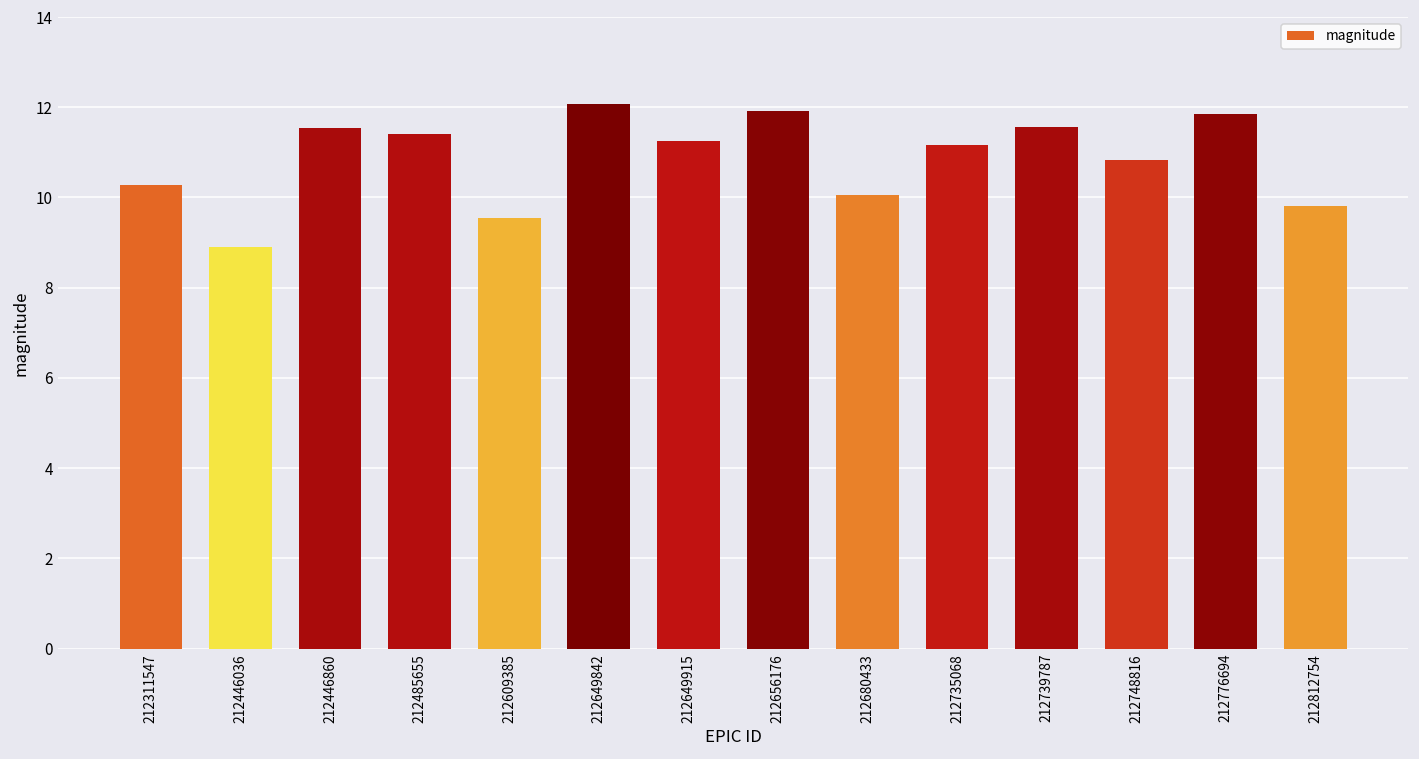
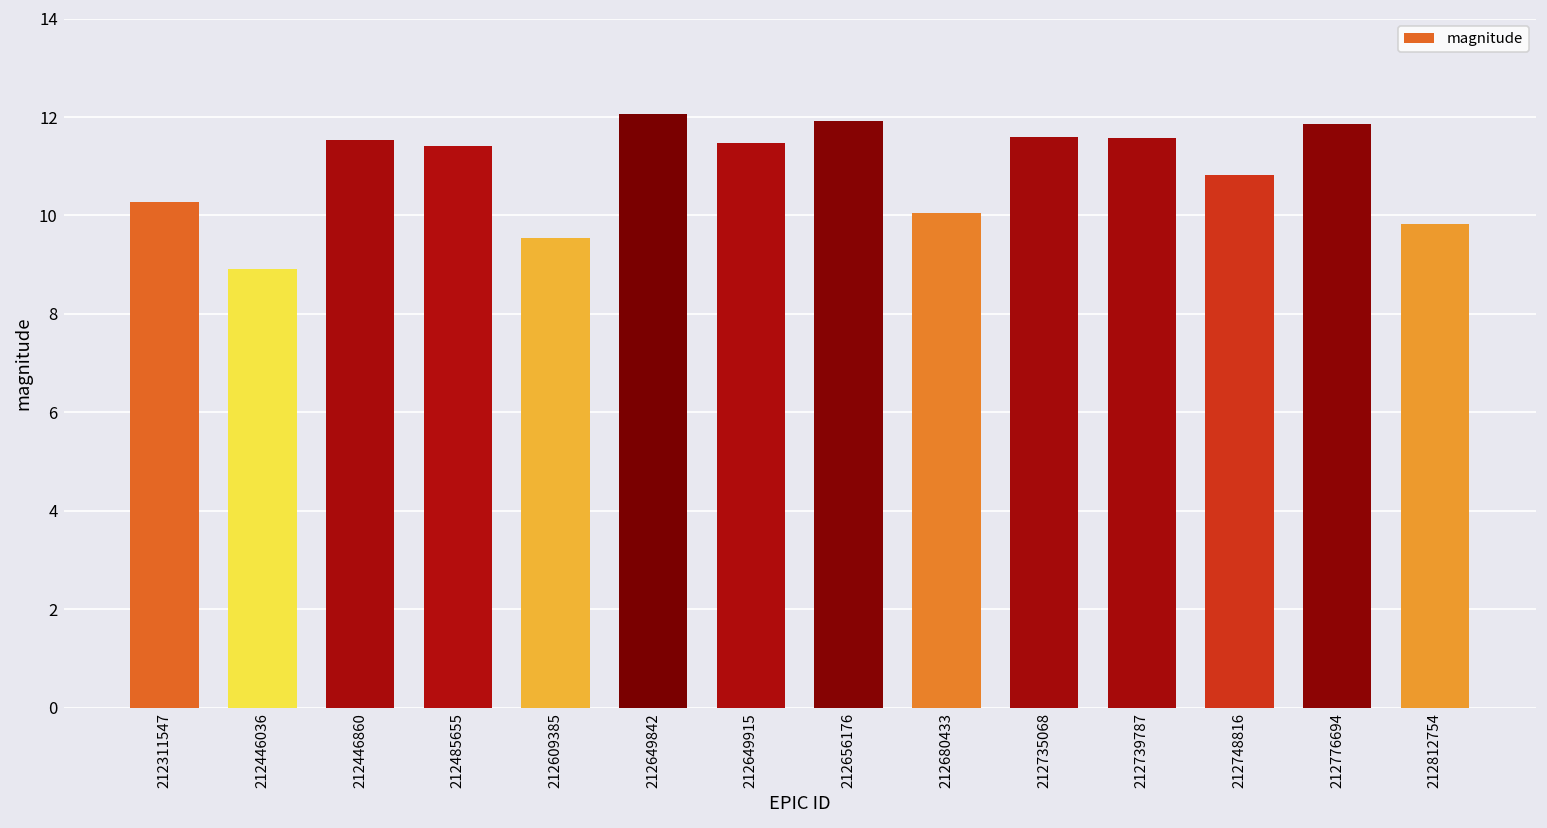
  {
    "212311547": 10.3,
    "212446036": 8.9,
    "212446860": 11.5,
    "212485655": 11.4,
    "212609385": 9.5,
    "212649842": 12.1,
-   "212649915": 11.2,
+   "212649915": 11.5,
    "212656176": 11.9,
    "212680433": 10.1,
-   "212735068": 11.2,
+   "212735068": 11.6,
    "212739787": 11.6,
    "212748816": 10.8,
    "212776694": 11.9,
    "212812754": 9.8
  }
